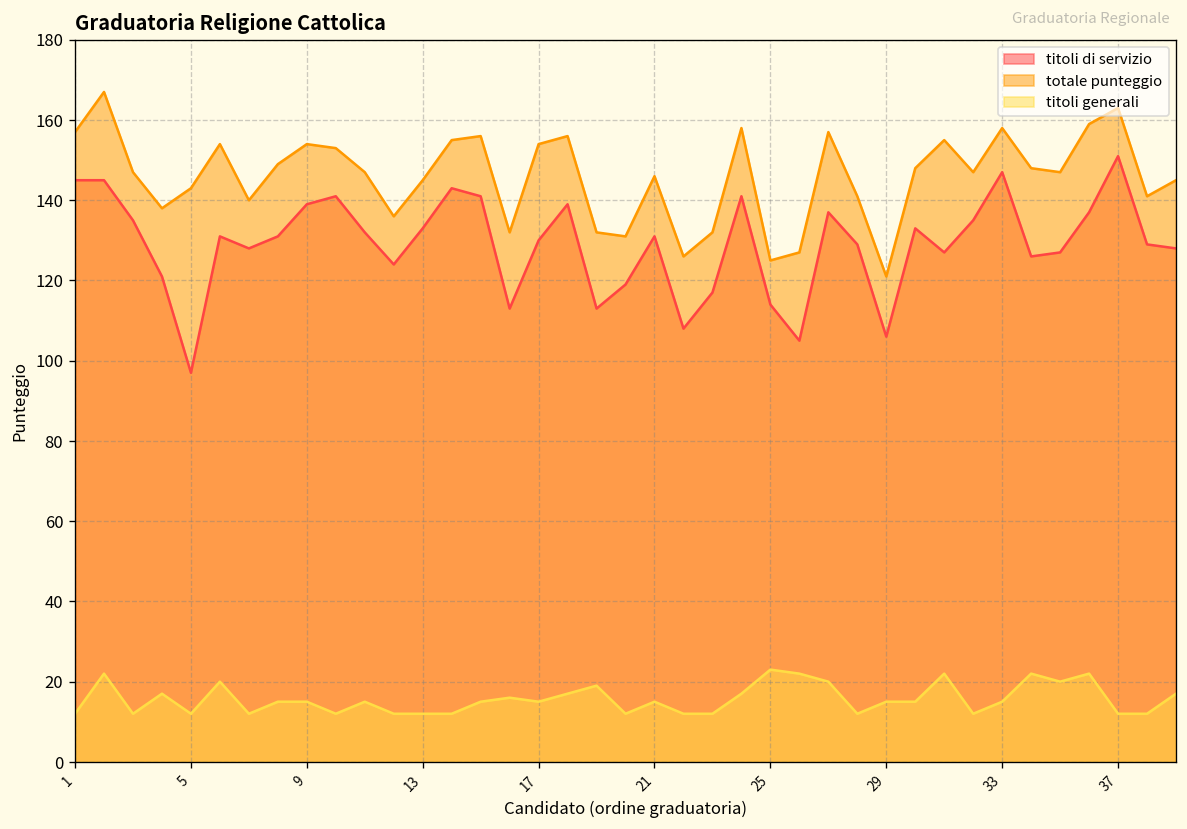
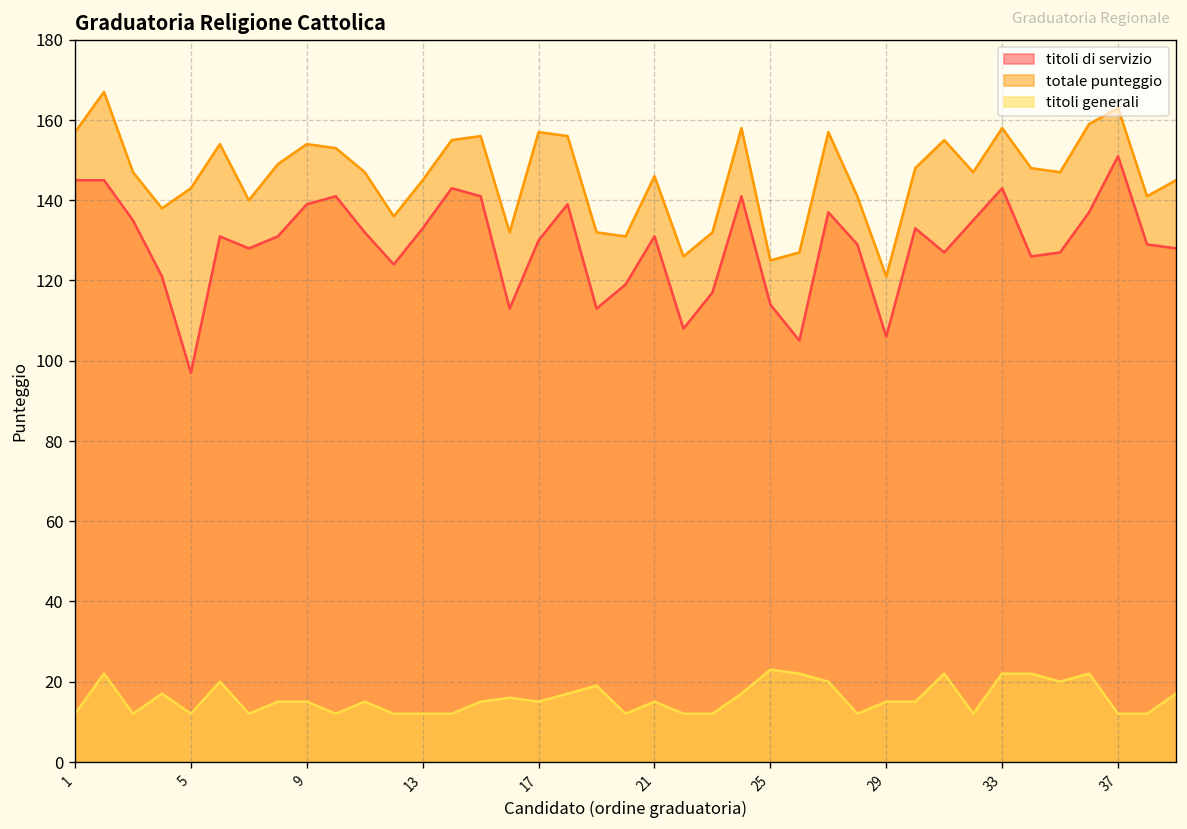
  {
    "titoli di servizio": {
      "1": 145,
      "5": 97,
      "9": 139,
      "13": 133,
      "17": 130,
      "21": 131,
      "25": 114,
      "29": 106,
-     "33": 147,
+     "33": 143,
      "37": 151
    },
    "totale punteggio": {
      "1": 157,
      "5": 143,
      "9": 154,
      "13": 145,
-     "17": 154,
+     "17": 157,
      "21": 146,
      "25": 125,
      "29": 121,
      "33": 158
    },
    "titoli generali": {
      "1": 12,
      "5": 12,
      "9": 15,
      "13": 12,
      "17": 15,
      "21": 15,
      "25": 23,
      "29": 15,
-     "33": 15,
+     "33": 22,
      "37": 12
    }
  }
